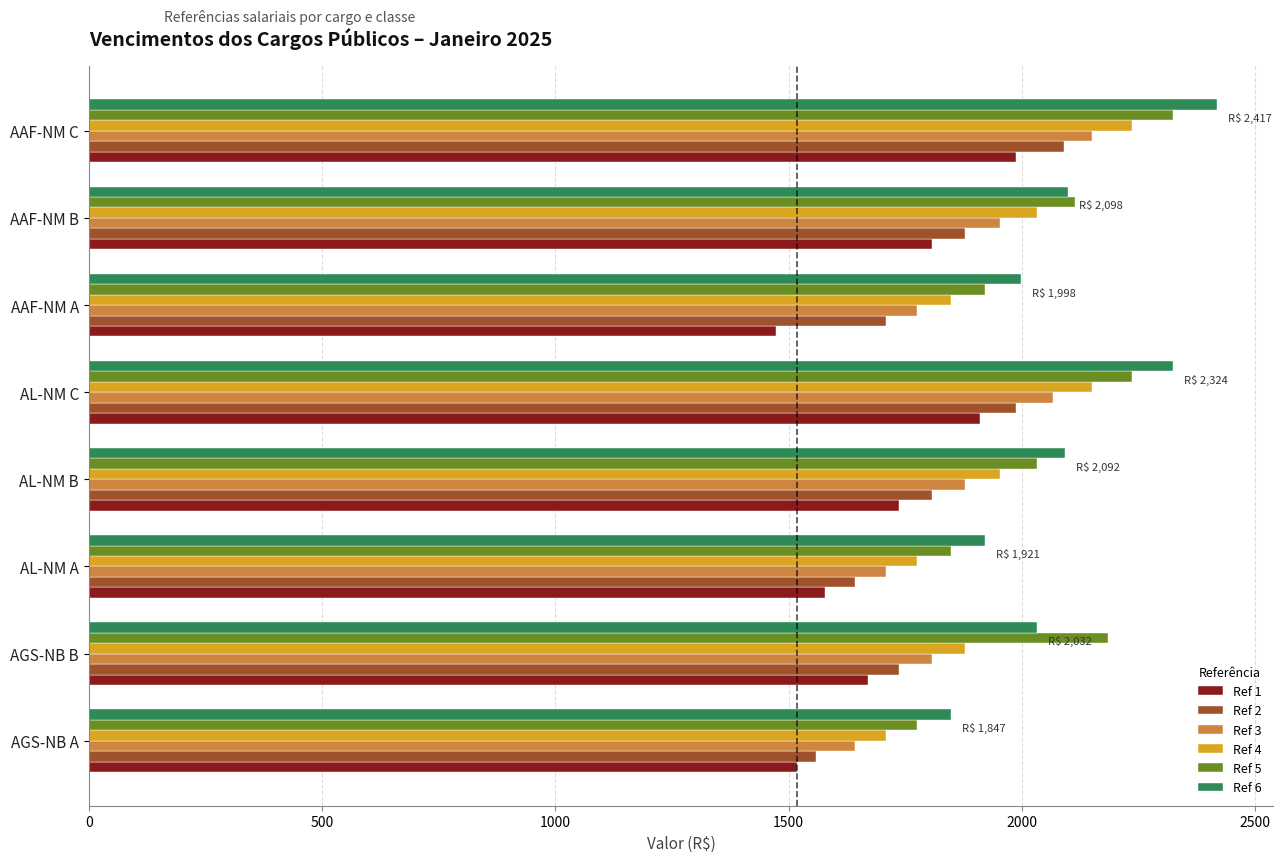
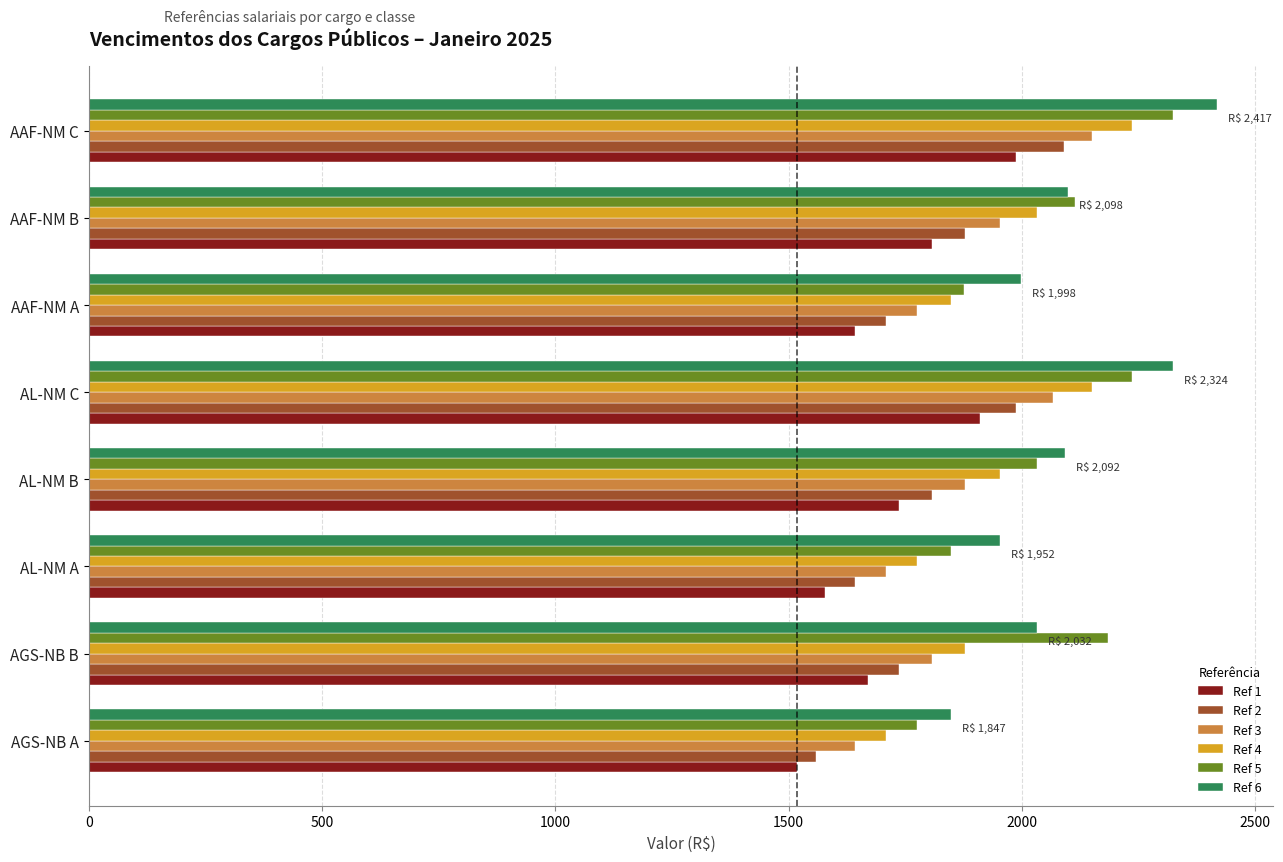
  {
    "Ref 1": {
      "AAF-NM C": "1990",
      "AAF-NM B": "1810",
-     "AAF-NM A": "1470",
+     "AAF-NM A": "1640",
      "AL-NM C": "1910",
      "AL-NM B": "1740",
      "AL-NM A": "1580",
      "AGS-NB B": "1670",
      "AGS-NB A": "1520"
    },
    "Ref 2": {
      "AAF-NM C": "2090",
      "AAF-NM B": "1880",
      "AAF-NM A": "1710",
      "AL-NM C": "1990",
      "AL-NM B": "1810",
      "AL-NM A": "1640",
      "AGS-NB B": "1740",
      "AGS-NB A": "1560"
    },
    "Ref 5": {
      "AAF-NM C": "2320",
-     "AAF-NM A": "1920",
+     "AAF-NM A": "1870",
      "AL-NM C": "2230",
      "AL-NM B": "2030",
      "AL-NM A": "1850",
      "AGS-NB A": "1780"
    },
    "Ref 6": {
      "AAF-NM C": "2,417",
      "AAF-NM B": "2,098",
      "AAF-NM A": "1,998",
      "AL-NM C": "2,324",
      "AL-NM B": "2,092",
-     "AL-NM A": "1,921",
+     "AL-NM A": "1,952",
      "AGS-NB B": "2,032",
      "AGS-NB A": "1,847"
    }
  }
